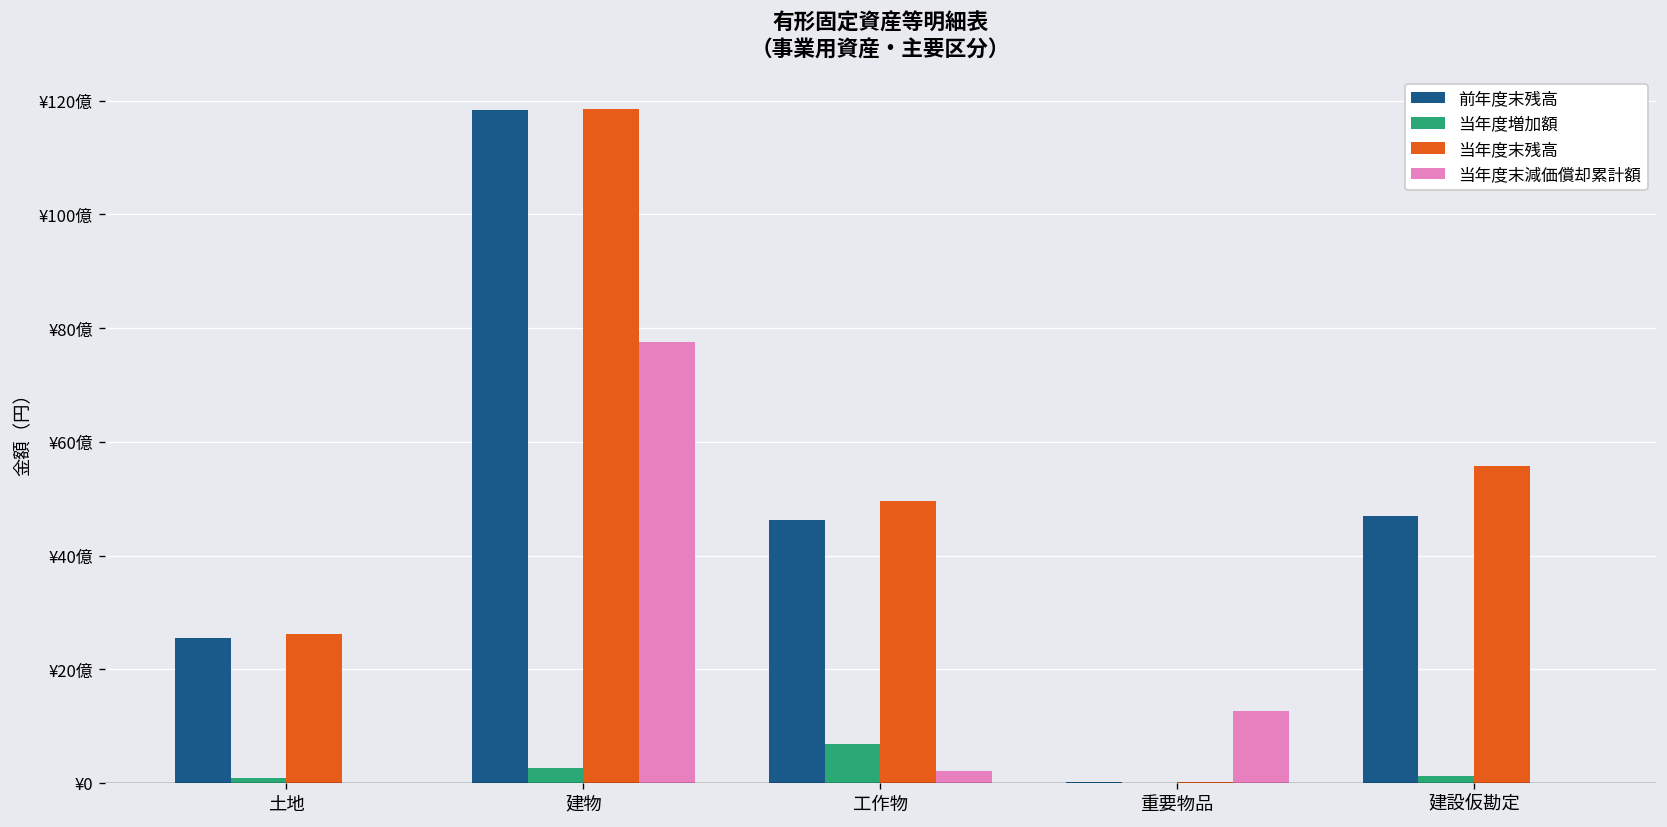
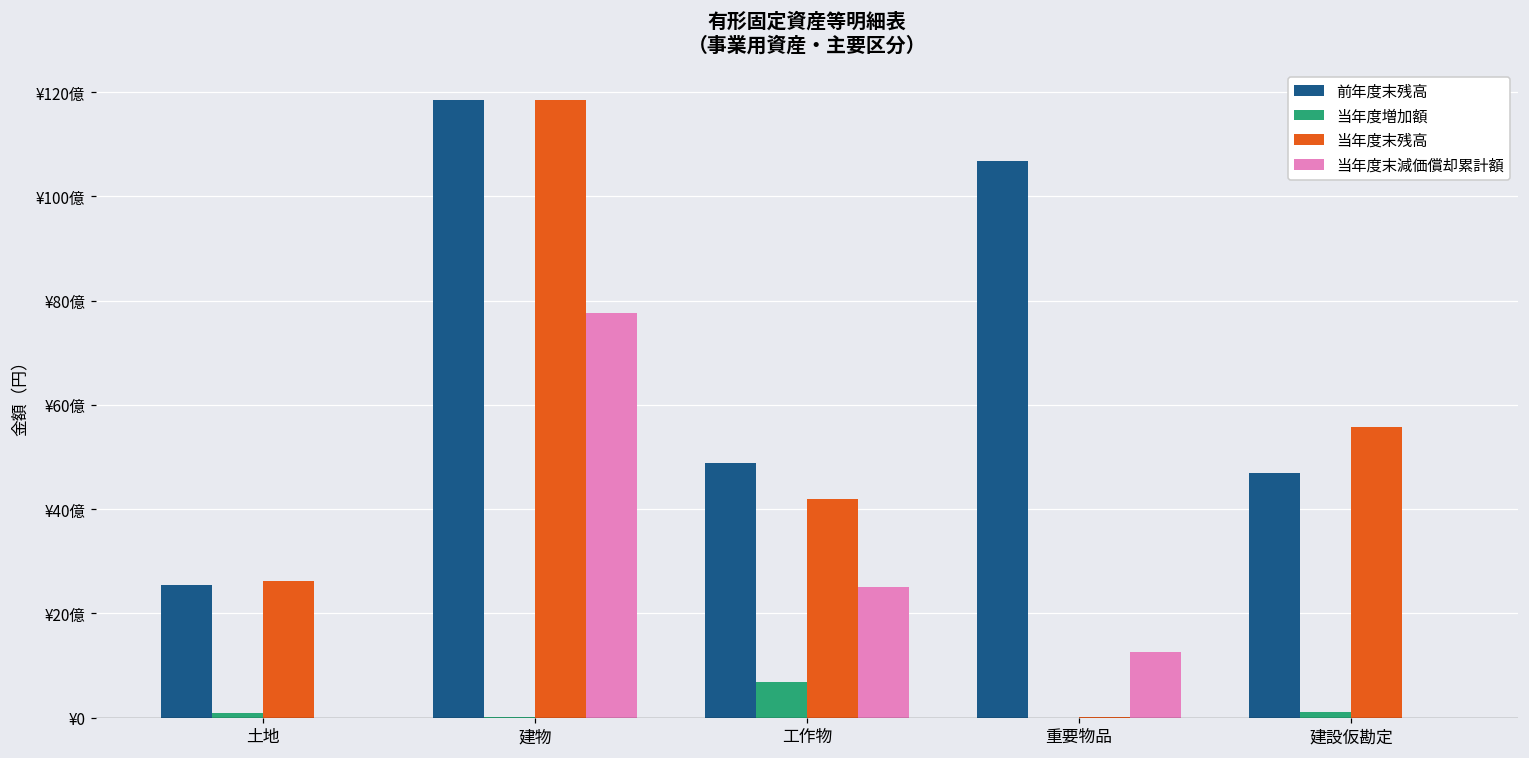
  {
    "前年度末残高": {
      "土地": "¥25億",
      "建物": "¥118億",
-     "工作物": "¥46億",
-     "重要物品": "¥0億",
+     "工作物": "¥49億",
+     "重要物品": "¥107億",
      "建設仮勘定": "¥47億"
    },
    "当年度増加額": {
      "土地": "¥1億",
-     "建物": "¥3億",
+     "建物": "¥0億",
      "工作物": "¥7億",
      "重要物品": "¥0億",
      "建設仮勘定": "¥1億"
    },
    "当年度末残高": {
      "土地": "¥26億",
      "建物": "¥119億",
-     "工作物": "¥50億",
+     "工作物": "¥42億",
      "建設仮勘定": "¥56億"
    },
    "当年度末減価償却累計額": {
      "土地": "¥0億",
      "建物": "¥78億",
-     "工作物": "¥2億",
+     "工作物": "¥25億",
      "重要物品": "¥13億",
      "建設仮勘定": "¥0億"
    }
  }
